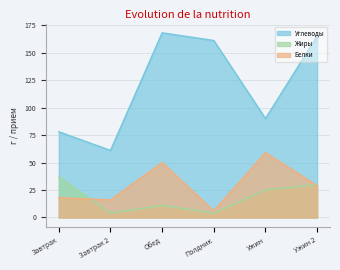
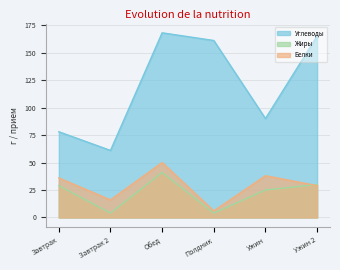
  {
    "Углеводы": {
      "Завтрак": 78,
      "Завтрак 2": 61,
      "Обед": 168,
      "Полдник": 161,
      "Ужин": 90
    },
    "Жиры": {
-     "Завтрак": 37,
+     "Завтрак": 29,
      "Завтрак 2": 4,
-     "Обед": 11,
+     "Обед": 41,
      "Ужин": 25
    },
    "Белки": {
-     "Завтрак": 18,
+     "Завтрак": 36,
      "Завтрак 2": 16,
      "Обед": 50,
-     "Ужин": 59
+     "Ужин": 38
    }
  }
